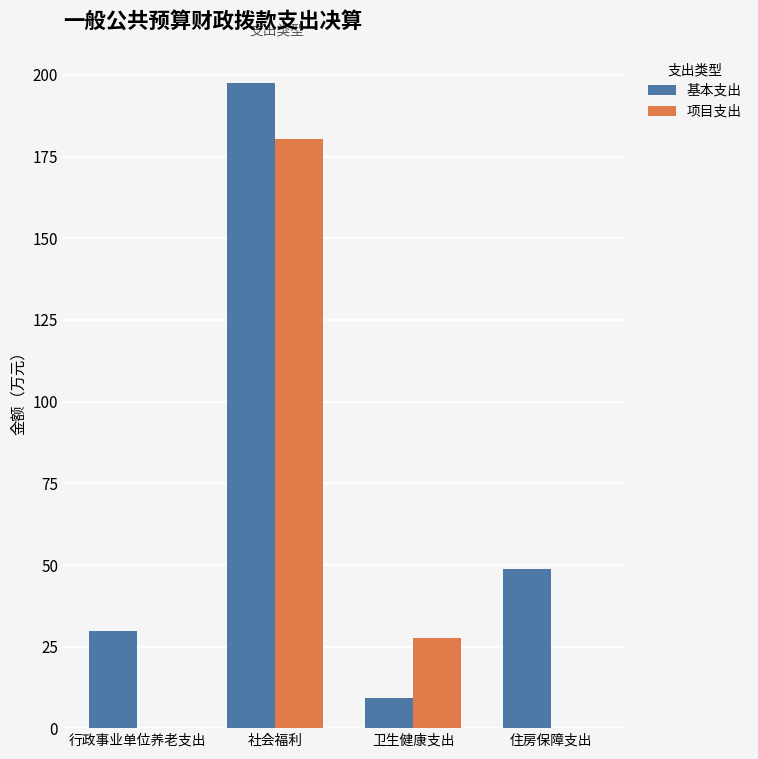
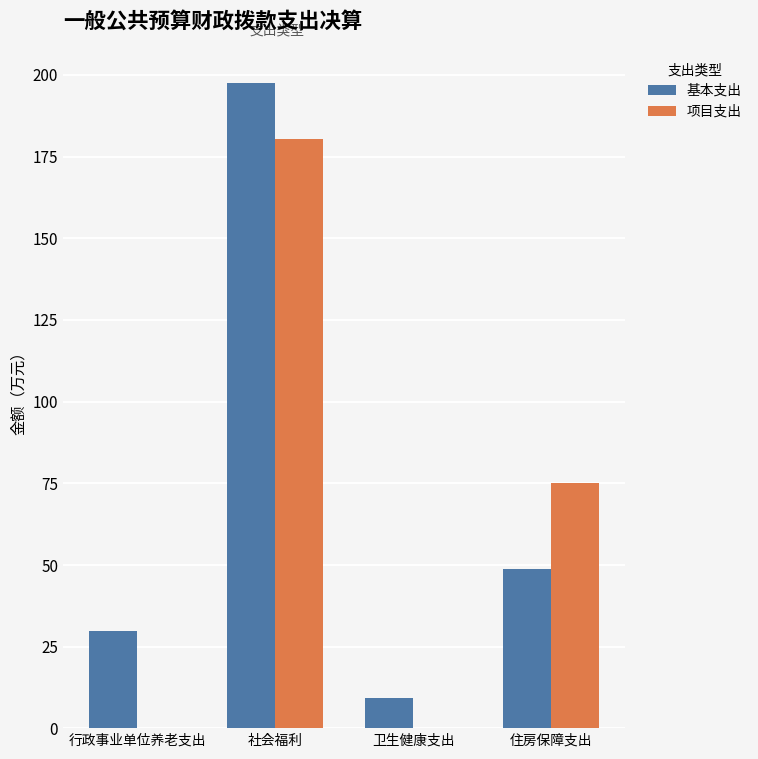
  {
    "基本支出": {
      "行政事业单位养老支出": 30,
      "社会福利": 198,
      "卫生健康支出": 9,
      "住房保障支出": 49
    },
    "项目支出": {
      "行政事业单位养老支出": 0,
      "社会福利": 181,
-     "卫生健康支出": 28,
-     "住房保障支出": 0
+     "卫生健康支出": 0,
+     "住房保障支出": 75
    }
  }
